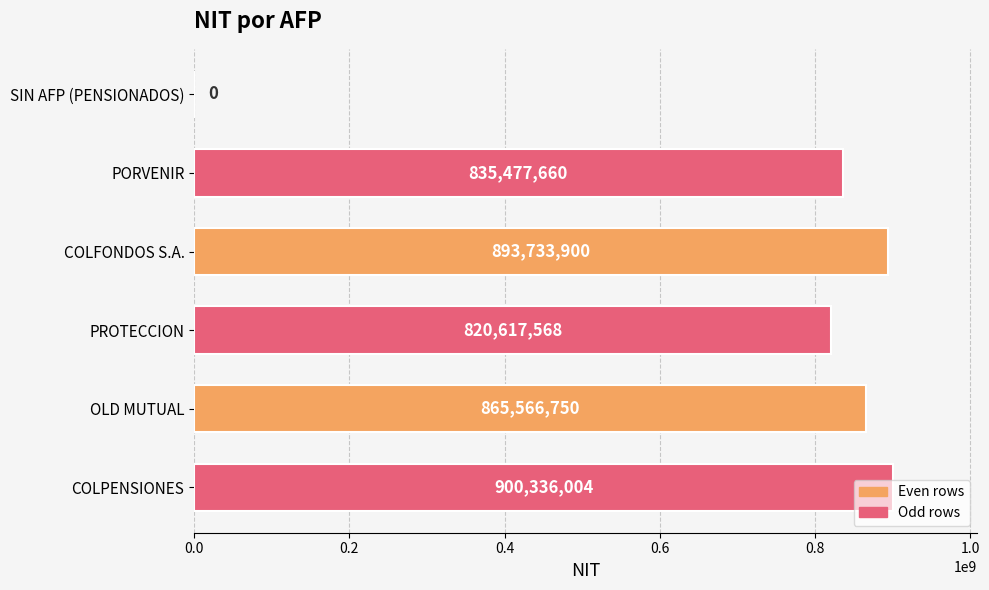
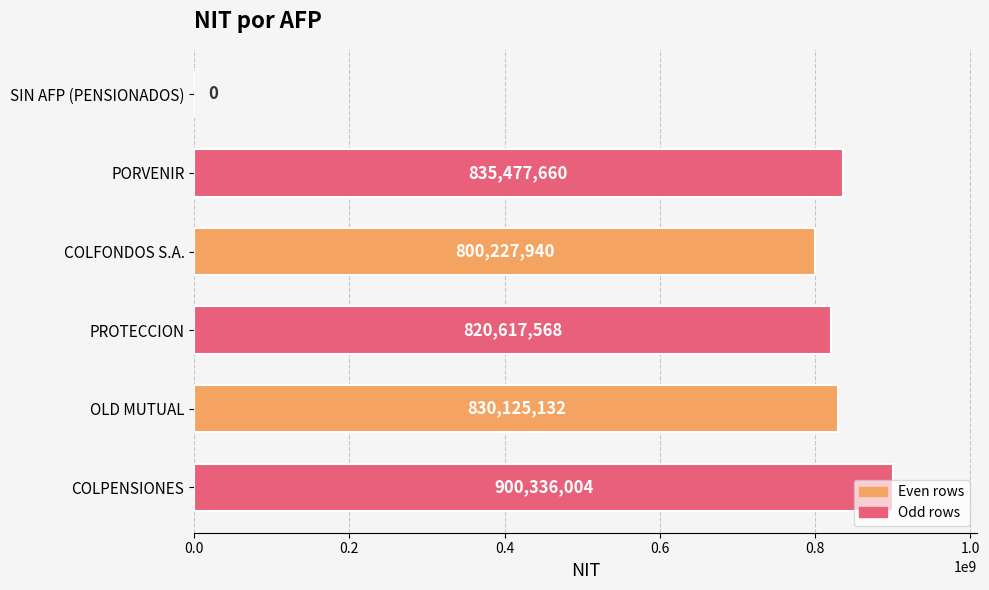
  {
    "SIN AFP (PENSIONADOS)": "0",
    "PORVENIR": "835,477,660",
-   "COLFONDOS S.A.": "893,733,900",
+   "COLFONDOS S.A.": "800,227,940",
    "PROTECCION": "820,617,568",
-   "OLD MUTUAL": "865,566,750"
+   "OLD MUTUAL": "830,125,132"
  }
